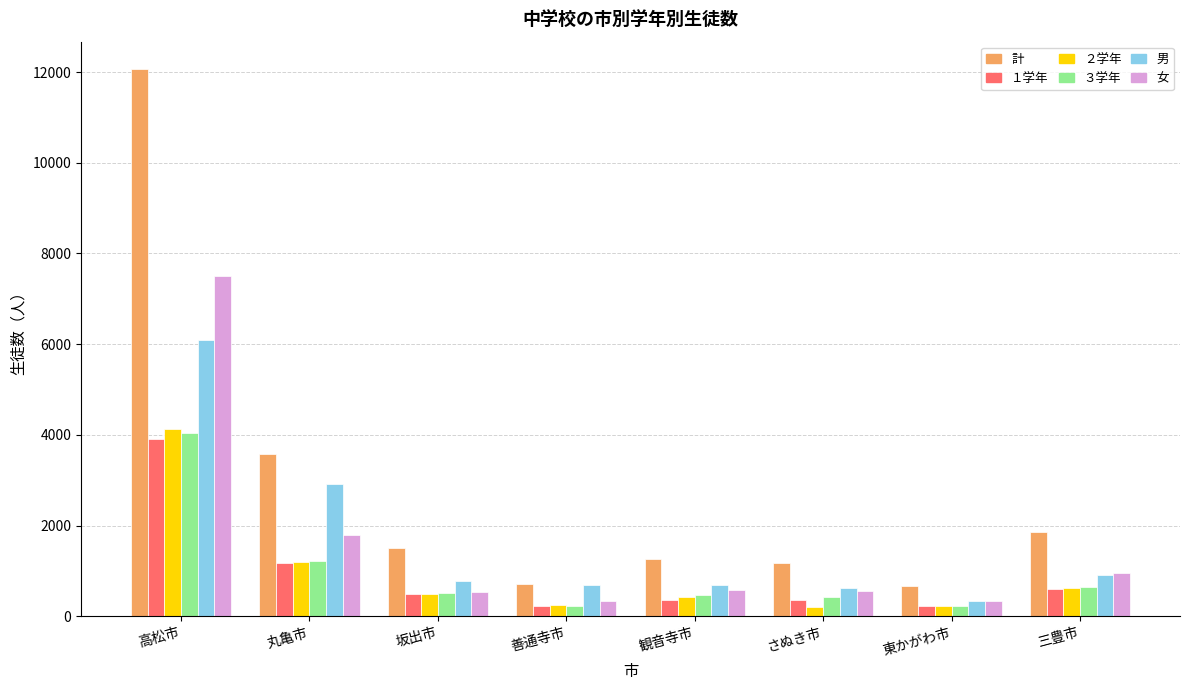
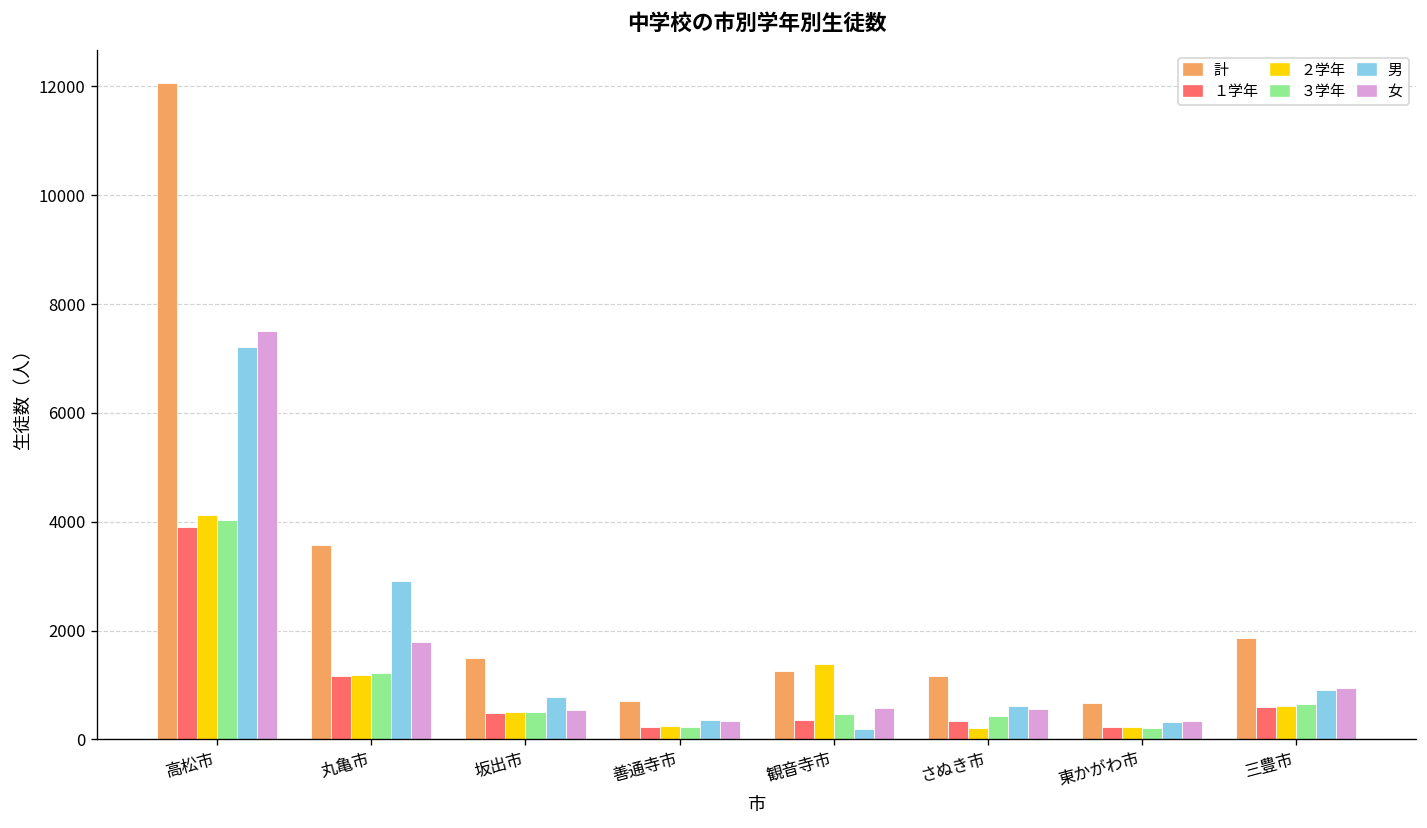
  {
    "２学年": {
      "高松市": 4100,
      "丸亀市": 1200,
      "坂出市": 500,
      "善通寺市": 200,
-     "観音寺市": 400,
+     "観音寺市": 1400,
      "さぬき市": 200,
      "東かがわ市": 200,
      "三豊市": 600
    },
    "３学年": {
      "高松市": 4000,
      "丸亀市": 1200,
      "坂出市": 500,
      "善通寺市": 200,
      "観音寺市": 500,
      "さぬき市": 400,
      "東かがわ市": 200,
      "三豊市": 600
    },
    "男": {
-     "高松市": 6100,
+     "高松市": 7200,
      "丸亀市": 2900,
      "坂出市": 800,
-     "善通寺市": 700,
-     "観音寺市": 700,
+     "善通寺市": 400,
+     "観音寺市": 200,
      "さぬき市": 600,
      "東かがわ市": 300,
      "三豊市": 900
    },
    "女": {
      "高松市": 7500,
      "丸亀市": 1800,
      "坂出市": 500,
      "善通寺市": 300,
      "観音寺市": 600,
      "さぬき市": 600,
      "東かがわ市": 300,
      "三豊市": 900
    }
  }
